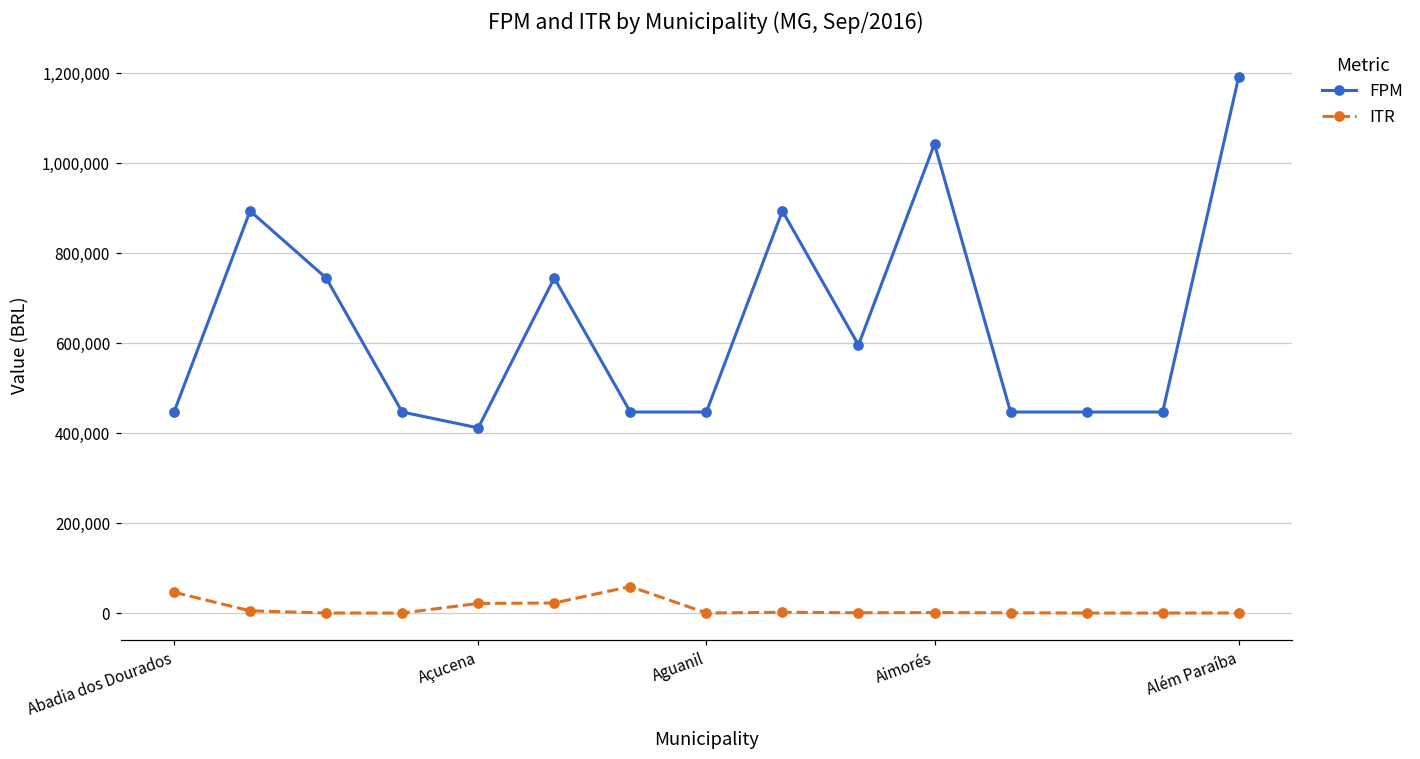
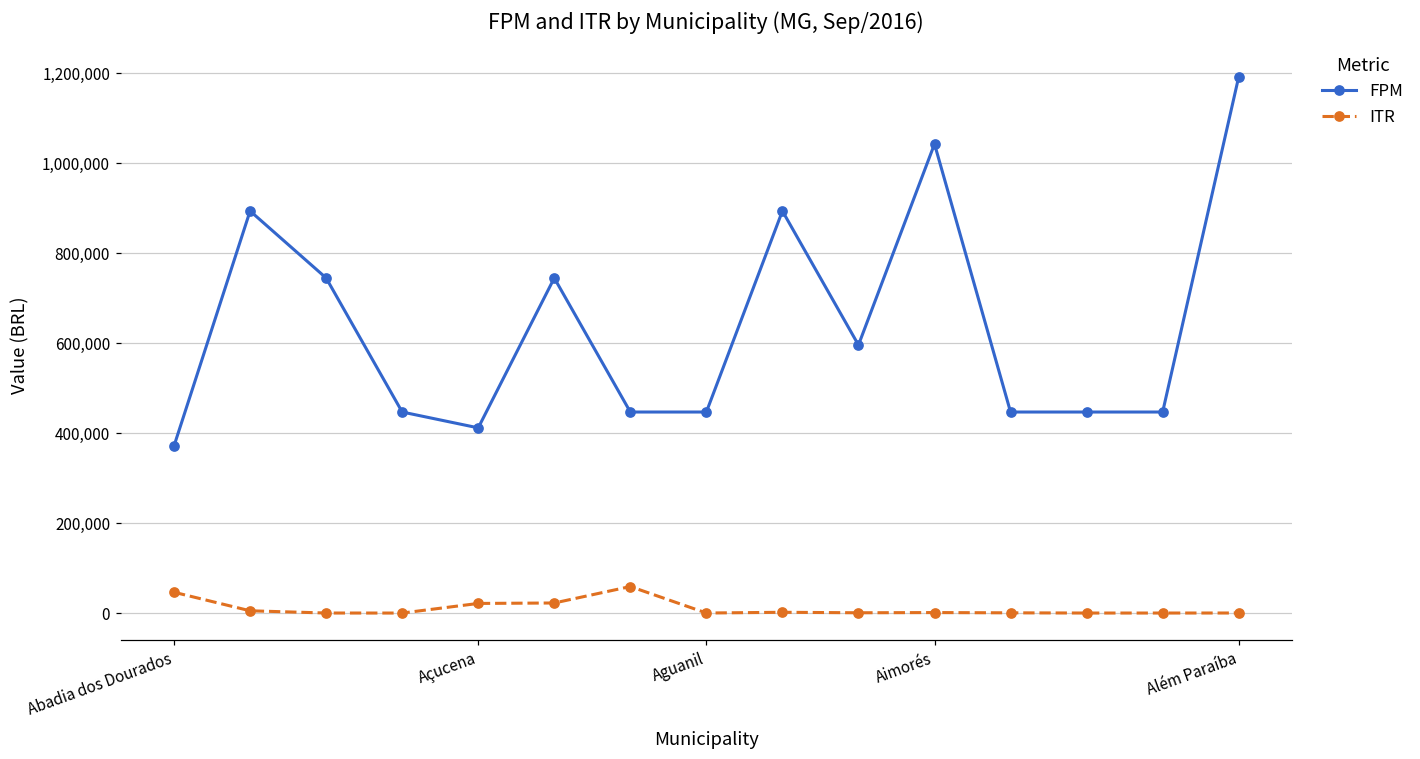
  {
    "FPM": {
-     "Abadia dos Dourados": "450,000",
+     "Abadia dos Dourados": "370,000",
      "Açucena": "410,000",
      "Aguanil": "450,000",
      "Aimorés": "1,040,000",
      "Além Paraíba": "1,190,000"
    },
    "ITR": {
      "Abadia dos Dourados": "50,000",
      "Açucena": "20,000",
      "Aguanil": "0",
      "Aimorés": "0",
      "Além Paraíba": "0"
    }
  }
